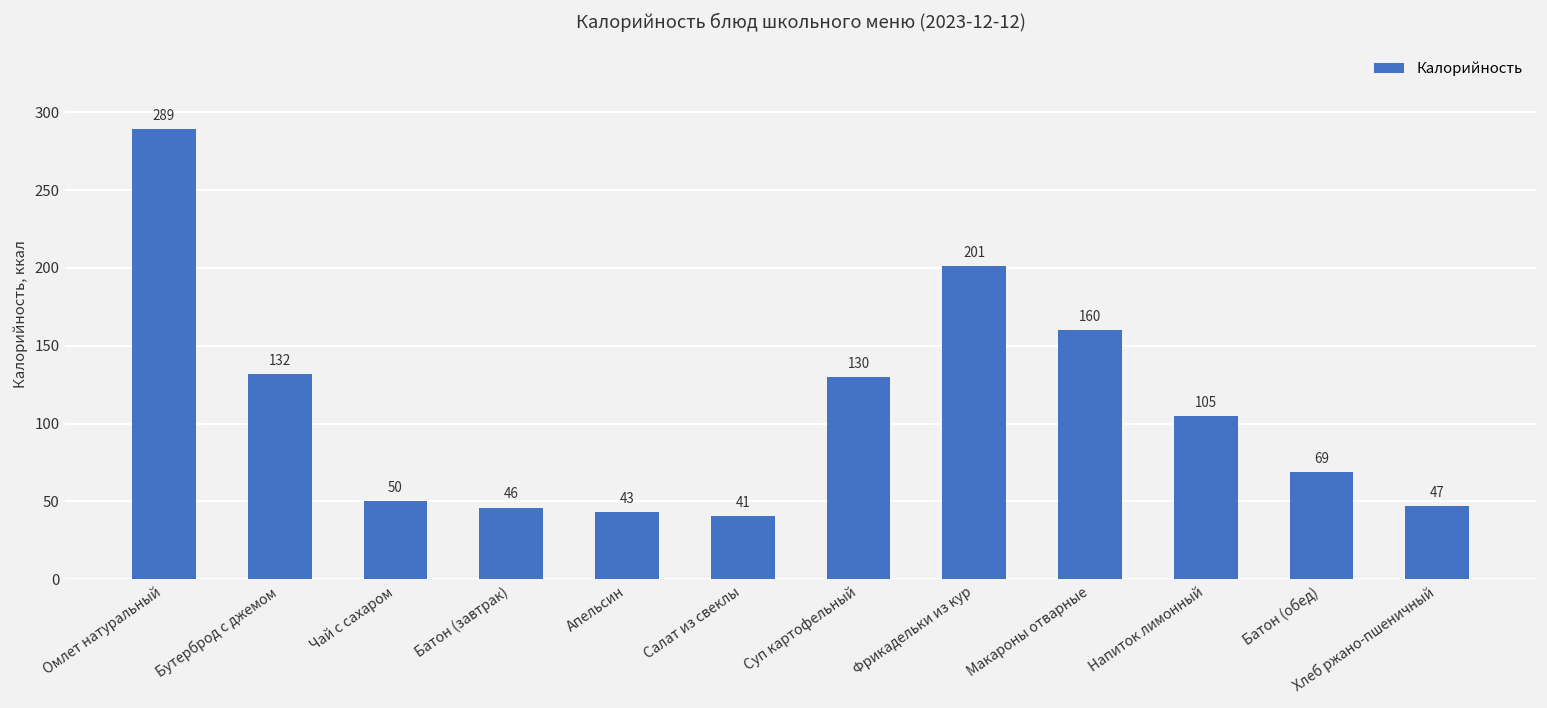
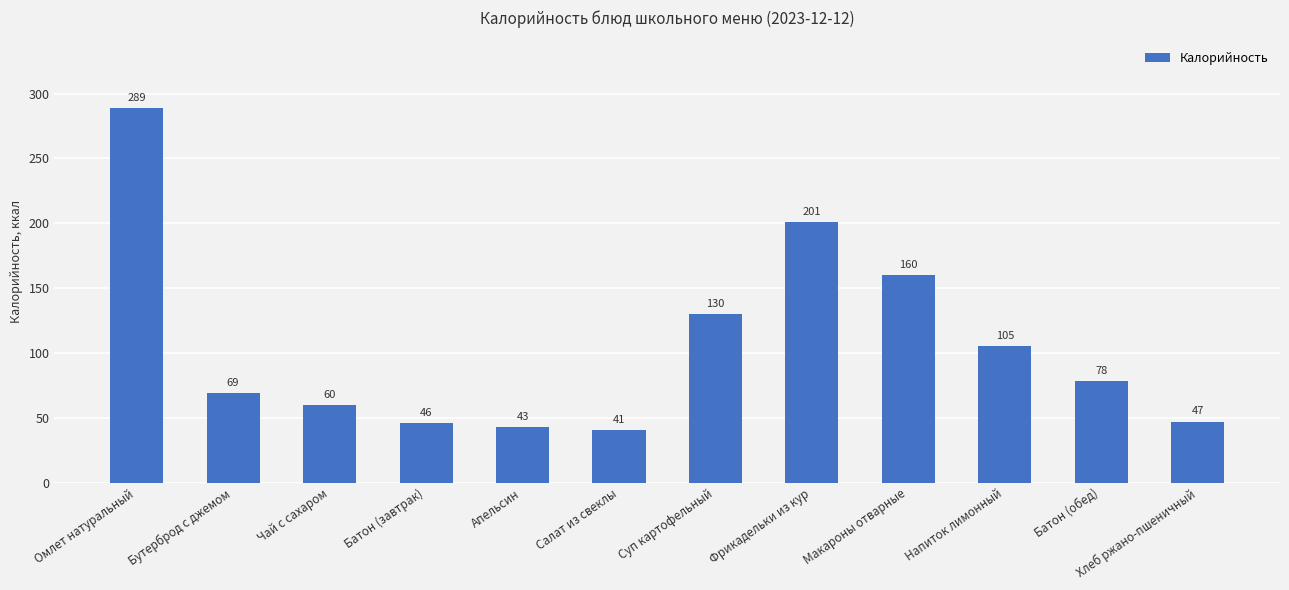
  {
    "Омлет натуральный": 289,
-   "Бутерброд с джемом": 132,
-   "Чай с сахаром": 50,
+   "Бутерброд с джемом": 69,
+   "Чай с сахаром": 60,
    "Батон (завтрак)": 46,
    "Апельсин": 43,
    "Салат из свеклы": 41,
    "Суп картофельный": 130,
    "Фрикадельки из кур": 201,
    "Макароны отварные": 160,
    "Напиток лимонный": 105,
-   "Батон (обед)": 69,
+   "Батон (обед)": 78,
    "Хлеб ржано-пшеничный": 47
  }
